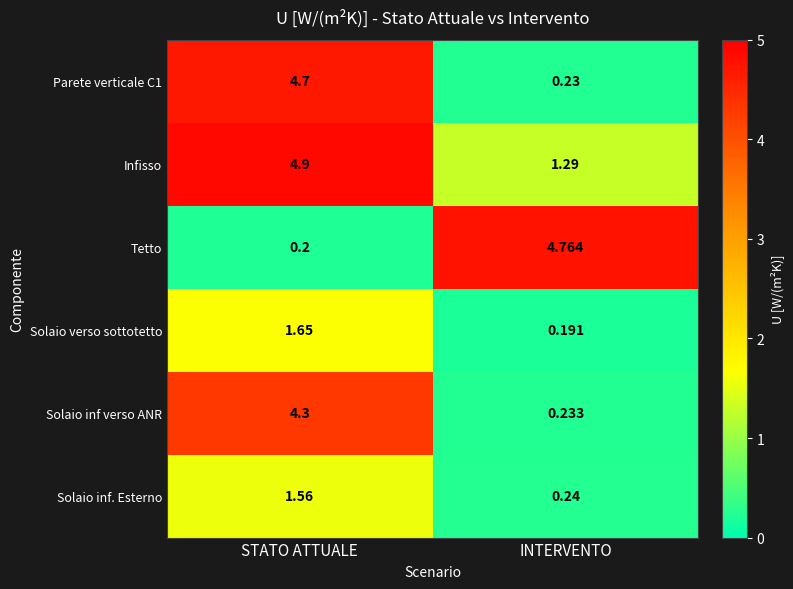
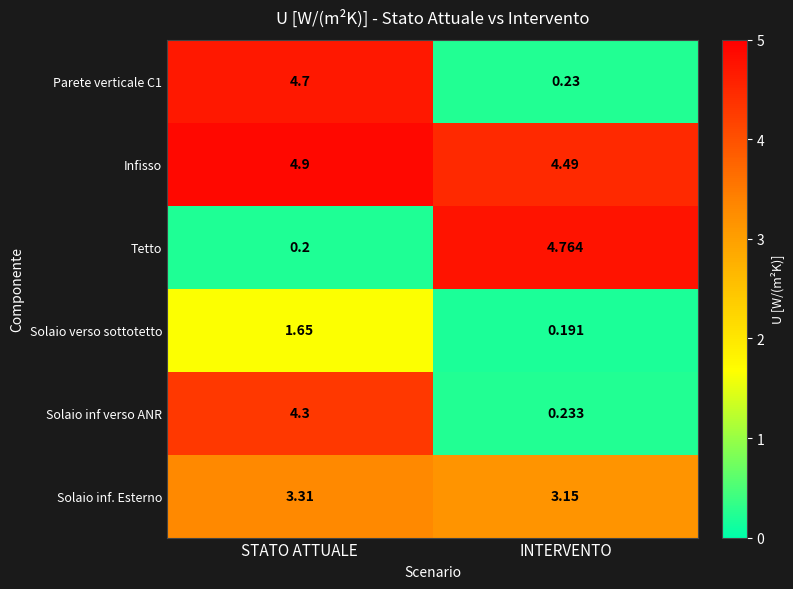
  {
    "Parete verticale C1": {
      "STATO ATTUALE": 4.7,
      "INTERVENTO": 0.23
    },
    "Infisso": {
      "STATO ATTUALE": 4.9,
-     "INTERVENTO": 1.29
+     "INTERVENTO": 4.49
    },
    "Tetto": {
      "STATO ATTUALE": 0.2,
      "INTERVENTO": 4.764
    },
    "Solaio verso sottotetto": {
      "STATO ATTUALE": 1.65,
      "INTERVENTO": 0.191
    },
    "Solaio inf verso ANR": {
      "STATO ATTUALE": 4.3,
      "INTERVENTO": 0.233
    },
    "Solaio inf. Esterno": {
-     "STATO ATTUALE": 1.56,
-     "INTERVENTO": 0.24
+     "STATO ATTUALE": 3.31,
+     "INTERVENTO": 3.15
    }
  }
